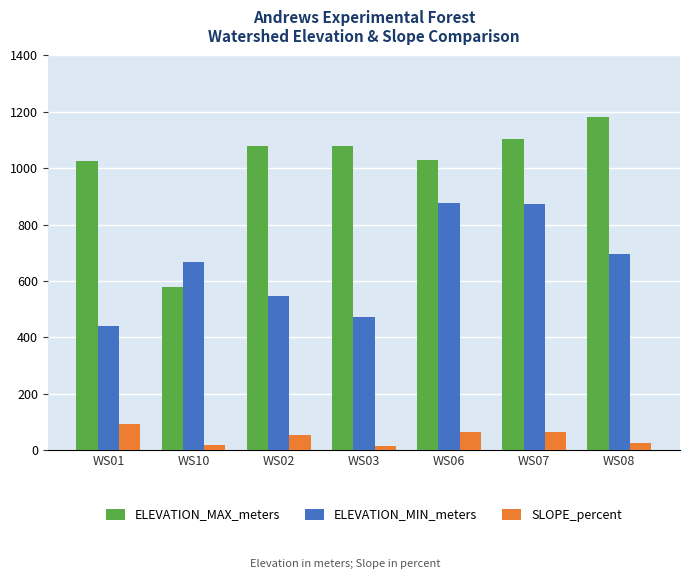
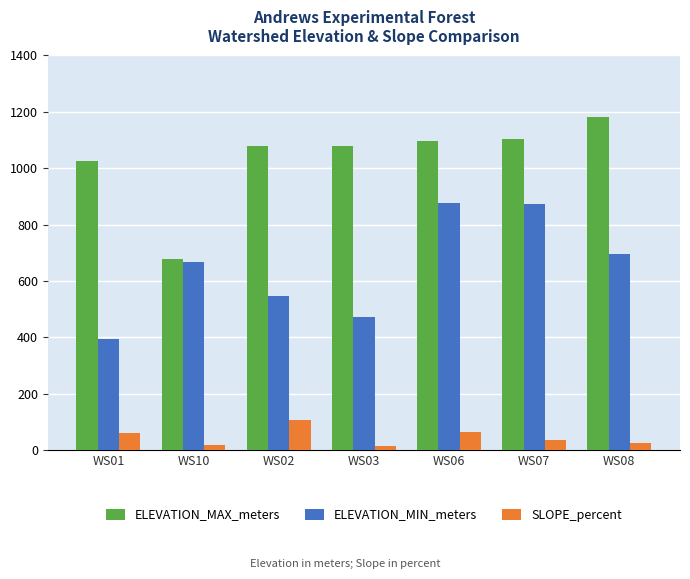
  {
    "ELEVATION_MAX_meters": {
      "WS01": 1030,
-     "WS10": 580,
+     "WS10": 680,
      "WS02": 1080,
      "WS03": 1080,
-     "WS06": 1030,
+     "WS06": 1100,
      "WS07": 1100,
      "WS08": 1180
    },
    "ELEVATION_MIN_meters": {
-     "WS01": 440,
+     "WS01": 390,
      "WS10": 670,
      "WS02": 550,
      "WS03": 470,
      "WS06": 880,
      "WS07": 870,
      "WS08": 700
    },
    "SLOPE_percent": {
-     "WS01": 90,
+     "WS01": 60,
      "WS10": 20,
-     "WS02": 50,
+     "WS02": 110,
      "WS03": 20,
      "WS06": 60,
-     "WS07": 60,
+     "WS07": 30,
      "WS08": 30
    }
  }
